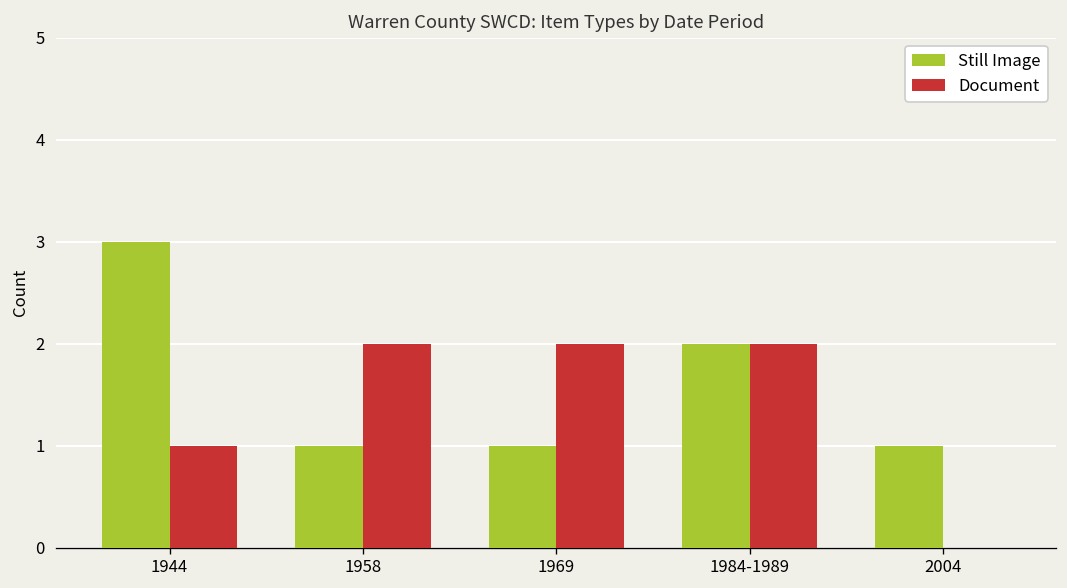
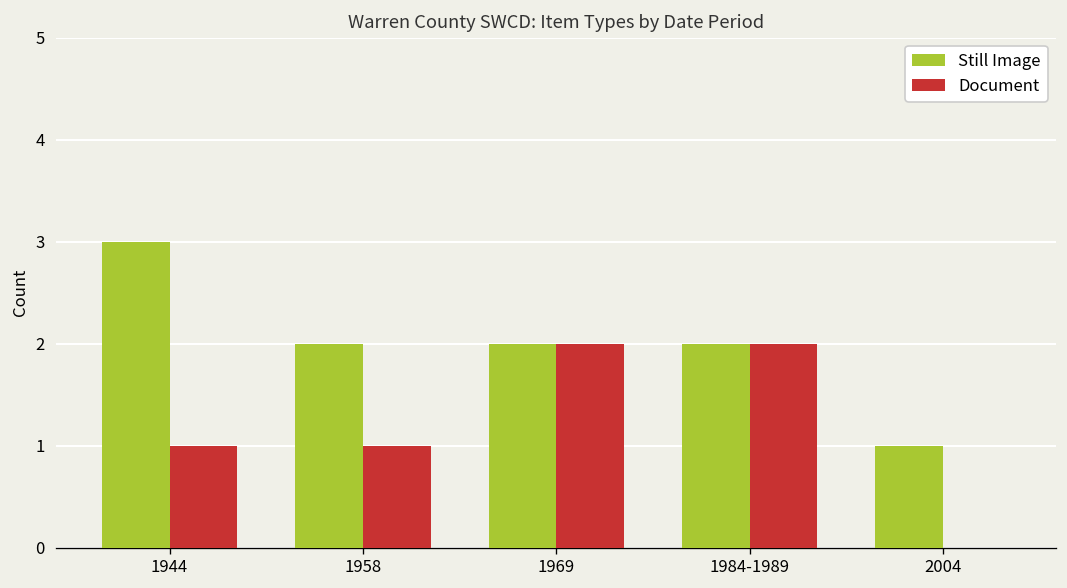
  {
    "Still Image": {
      "1944": 3,
-     "1958": 1,
-     "1969": 1,
+     "1958": 2,
+     "1969": 2,
      "1984-1989": 2,
      "2004": 1
    },
    "Document": {
      "1944": 1,
-     "1958": 2,
+     "1958": 1,
      "1969": 2,
      "1984-1989": 2,
      "2004": 0
    }
  }
